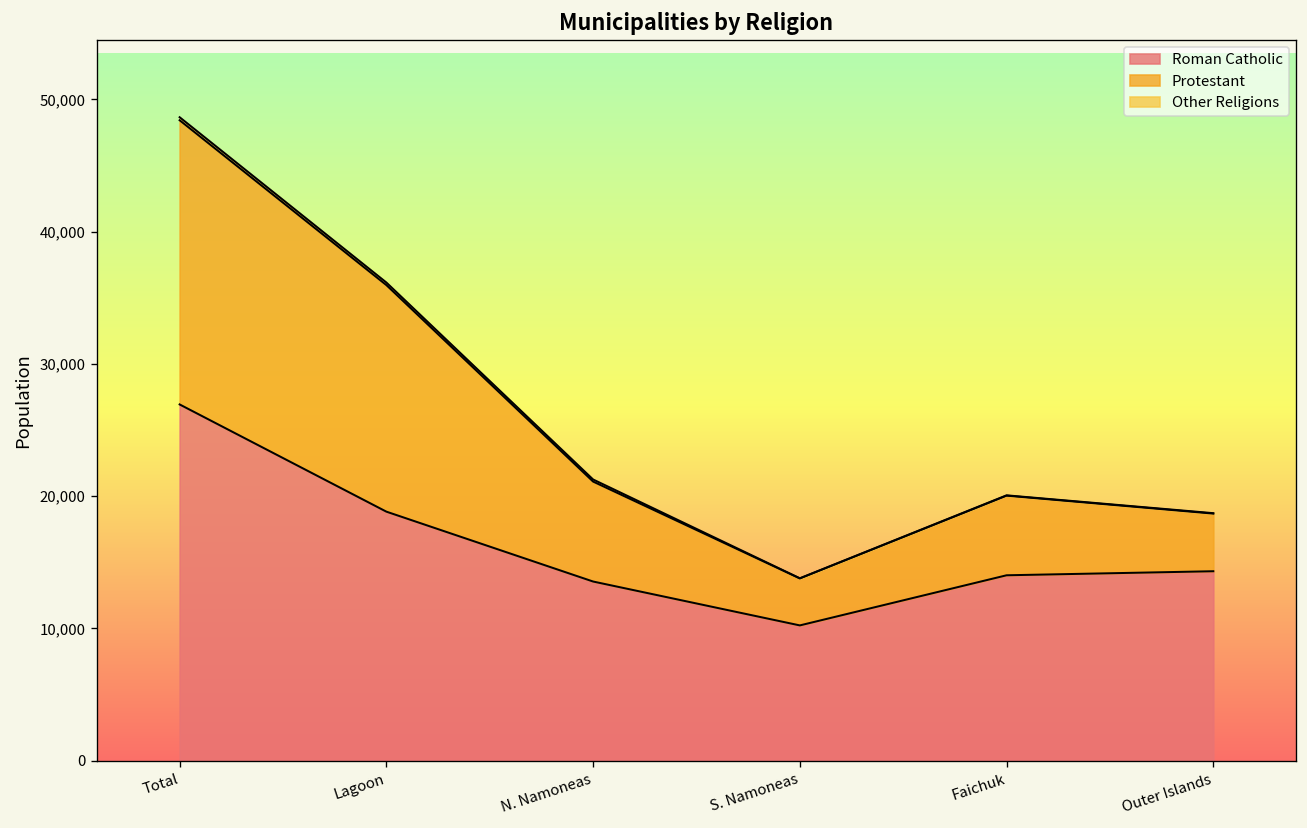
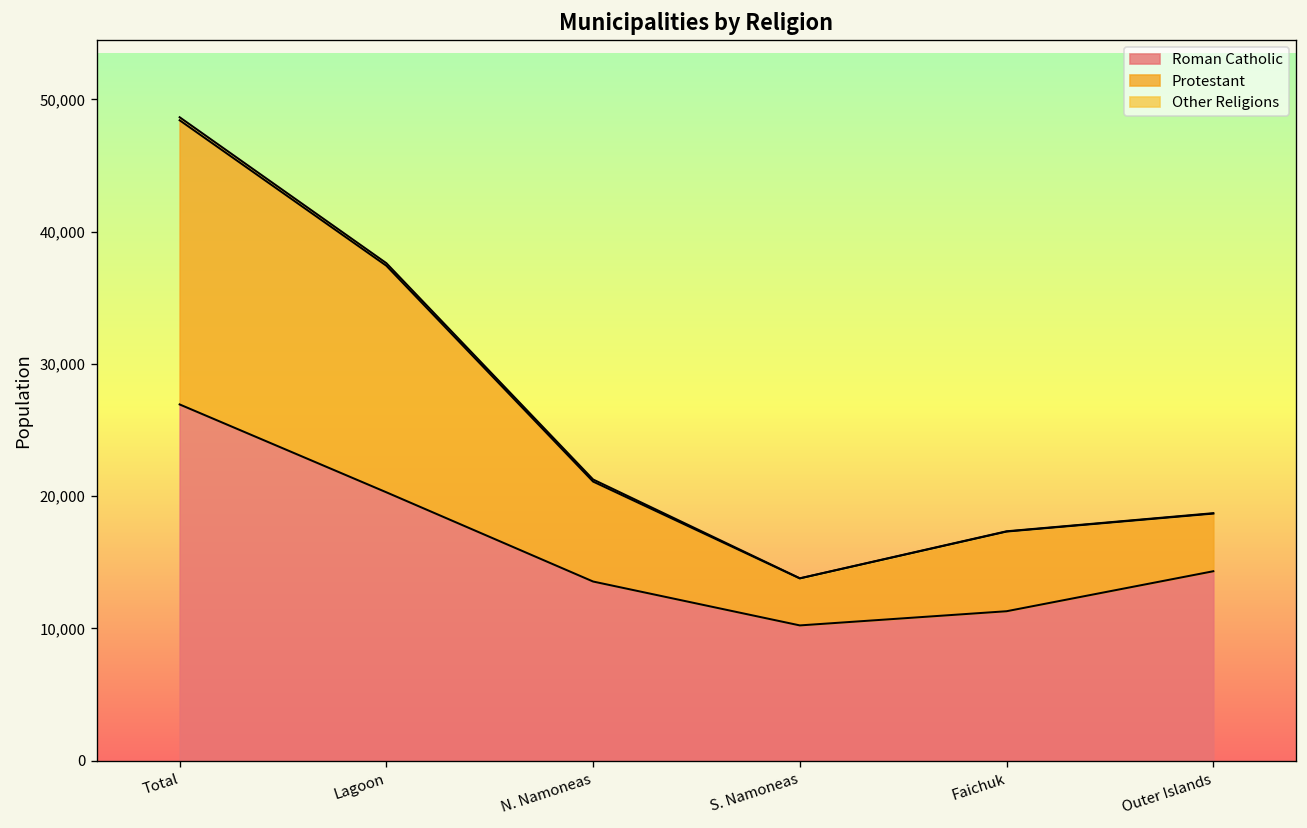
  {
    "Roman Catholic": {
      "Total": "26,900",
-     "Lagoon": "18,800",
+     "Lagoon": "20,300",
      "N. Namoneas": "13,600",
      "S. Namoneas": "10,200",
-     "Faichuk": "14,000",
+     "Faichuk": "11,300",
      "Outer Islands": "14,300"
    }
  }
